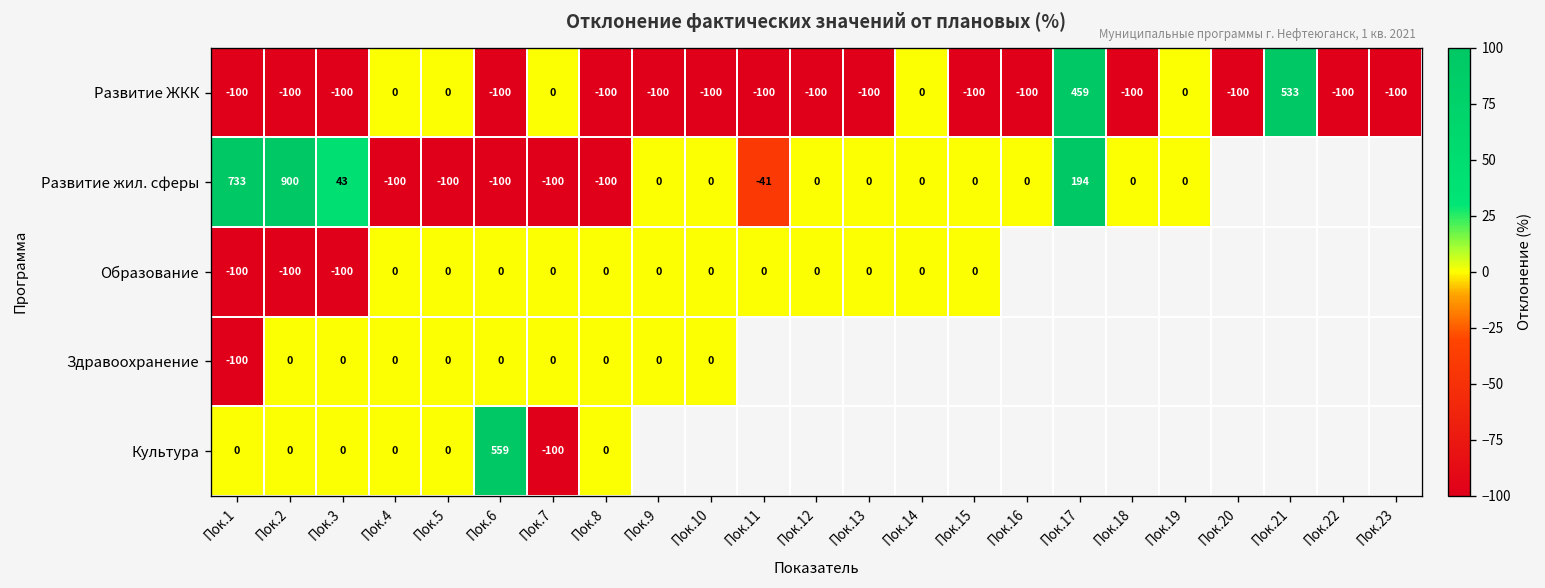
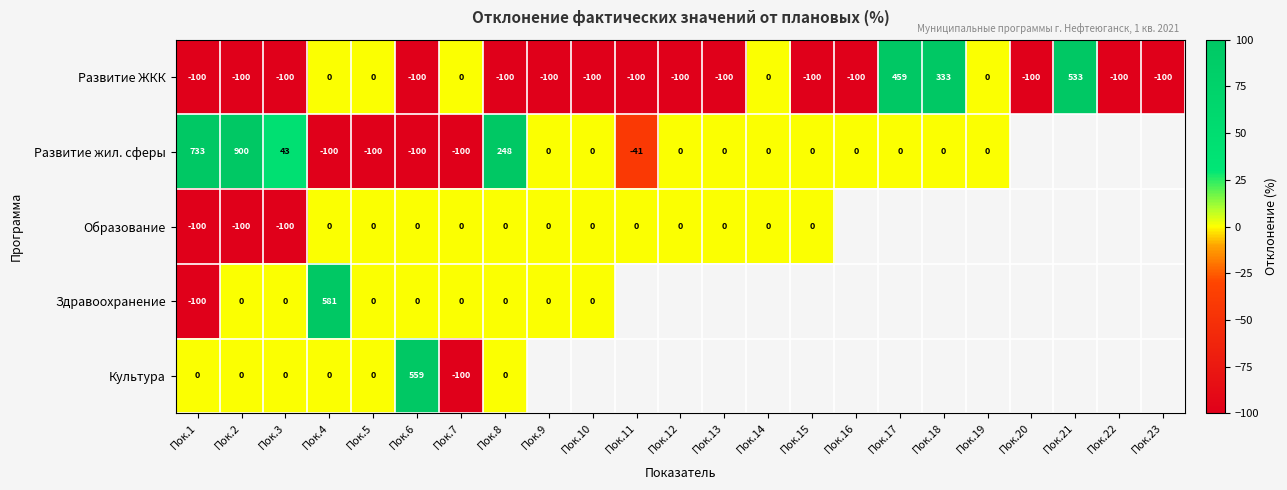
  {
    "Развитие ЖКК": {
      "Пок.1": -100,
      "Пок.2": -100,
      "Пок.3": -100,
      "Пок.4": 0,
      "Пок.5": 0,
      "Пок.6": -100,
      "Пок.7": 0,
      "Пок.8": -100,
      "Пок.9": -100,
      "Пок.10": -100,
      "Пок.11": -100,
      "Пок.12": -100,
      "Пок.13": -100,
      "Пок.14": 0,
      "Пок.15": -100,
      "Пок.16": -100,
      "Пок.17": 459,
-     "Пок.18": -100,
+     "Пок.18": 333,
      "Пок.19": 0,
      "Пок.20": -100,
      "Пок.21": 533,
      "Пок.22": -100,
      "Пок.23": -100
    },
    "Развитие жил. сферы": {
      "Пок.1": 733,
      "Пок.2": 900,
      "Пок.3": 43,
      "Пок.4": -100,
      "Пок.5": -100,
      "Пок.6": -100,
      "Пок.7": -100,
-     "Пок.8": -100,
+     "Пок.8": 248,
      "Пок.9": 0,
      "Пок.10": 0,
      "Пок.11": -41,
      "Пок.12": 0,
      "Пок.13": 0,
      "Пок.14": 0,
      "Пок.15": 0,
      "Пок.16": 0,
-     "Пок.17": 194,
+     "Пок.17": 0,
      "Пок.18": 0,
      "Пок.19": 0
    },
    "Образование": {
      "Пок.1": -100,
      "Пок.2": -100,
      "Пок.3": -100,
      "Пок.4": 0,
      "Пок.5": 0,
      "Пок.6": 0,
      "Пок.7": 0,
      "Пок.8": 0,
      "Пок.9": 0,
      "Пок.10": 0,
      "Пок.11": 0,
      "Пок.12": 0,
      "Пок.13": 0,
      "Пок.14": 0,
      "Пок.15": 0
    },
    "Здравоохранение": {
      "Пок.1": -100,
      "Пок.2": 0,
      "Пок.3": 0,
-     "Пок.4": 0,
+     "Пок.4": 581,
      "Пок.5": 0,
      "Пок.6": 0,
      "Пок.7": 0,
      "Пок.8": 0,
      "Пок.9": 0,
      "Пок.10": 0
    },
    "Культура": {
      "Пок.1": 0,
      "Пок.2": 0,
      "Пок.3": 0,
      "Пок.4": 0,
      "Пок.5": 0,
      "Пок.6": 559,
      "Пок.7": -100,
      "Пок.8": 0
    }
  }
